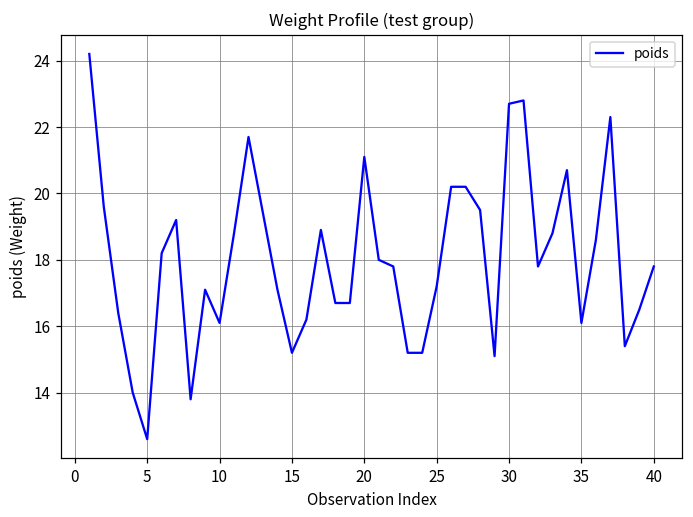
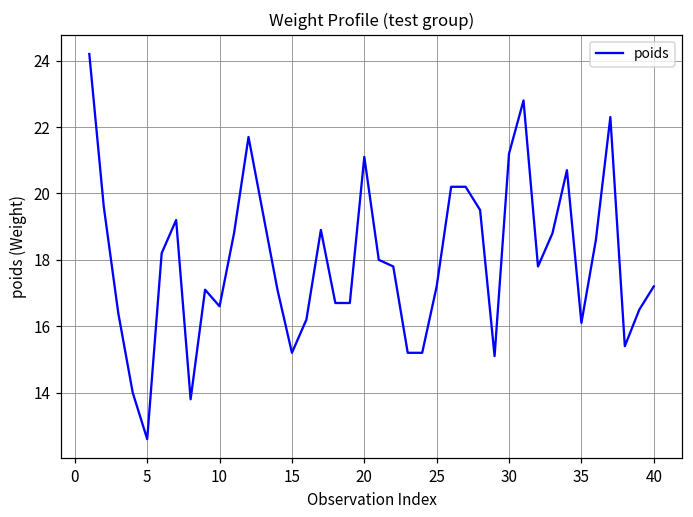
  {
    "5": 12.6,
-   "10": 16.1,
+   "10": 16.6,
    "15": 15.2,
    "20": 21.1,
    "25": 17.2,
-   "30": 22.7,
+   "30": 21.2,
    "35": 16.1,
-   "40": 17.8
+   "40": 17.2
  }
